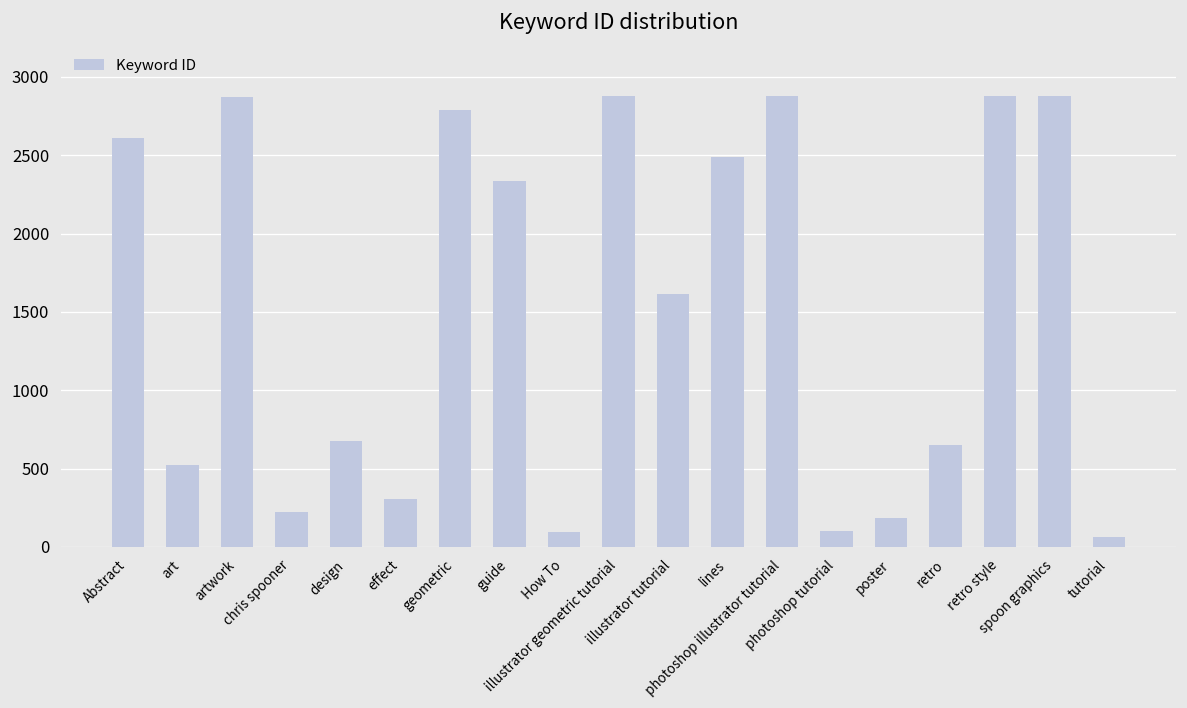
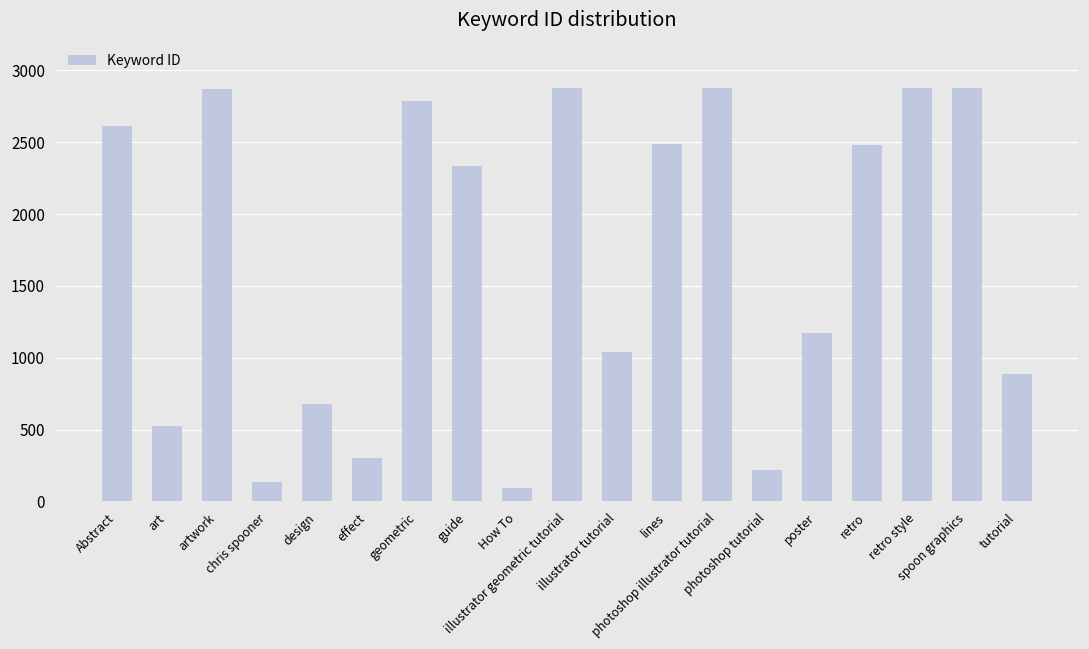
  {
    "Abstract": 2610,
    "art": 520,
    "artwork": 2870,
-   "chris spooner": 220,
+   "chris spooner": 130,
    "design": 680,
    "effect": 310,
    "geometric": 2790,
    "guide": 2330,
    "How To": 100,
    "illustrator geometric tutorial": 2880,
-   "illustrator tutorial": 1610,
+   "illustrator tutorial": 1040,
    "lines": 2490,
    "photoshop illustrator tutorial": 2880,
-   "photoshop tutorial": 100,
-   "poster": 190,
-   "retro": 650,
+   "photoshop tutorial": 220,
+   "poster": 1170,
+   "retro": 2480,
    "retro style": 2880,
    "spoon graphics": 2880,
-   "tutorial": 60
+   "tutorial": 880
  }
